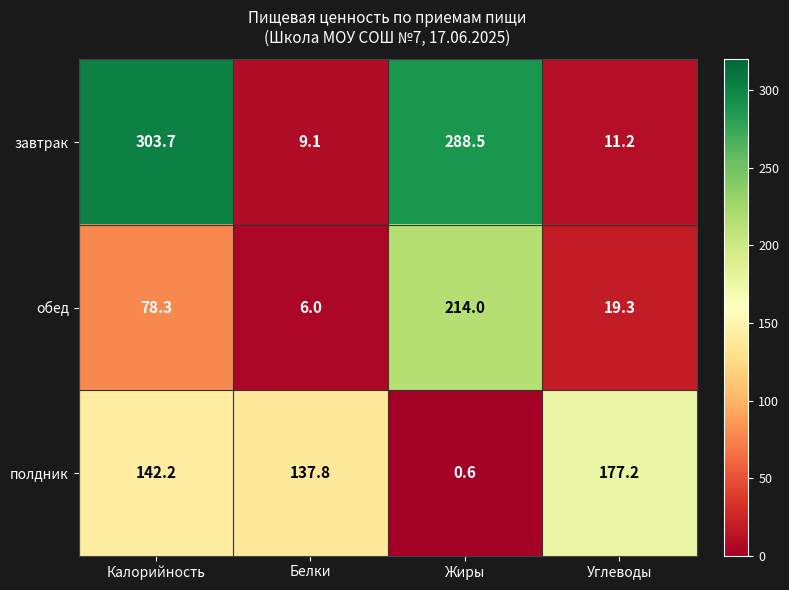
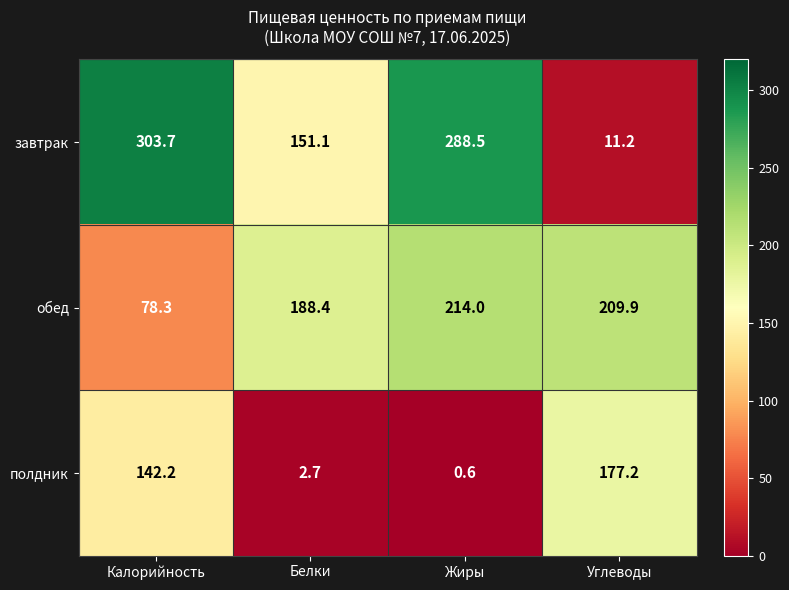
  {
    "завтрак": {
      "Калорийность": 303.7,
-     "Белки": 9.1,
+     "Белки": 151.1,
      "Жиры": 288.5,
      "Углеводы": 11.2
    },
    "обед": {
      "Калорийность": 78.3,
-     "Белки": 6.0,
+     "Белки": 188.4,
      "Жиры": 214.0,
-     "Углеводы": 19.3
+     "Углеводы": 209.9
    },
    "полдник": {
      "Калорийность": 142.2,
-     "Белки": 137.8,
+     "Белки": 2.7,
      "Жиры": 0.6,
      "Углеводы": 177.2
    }
  }
